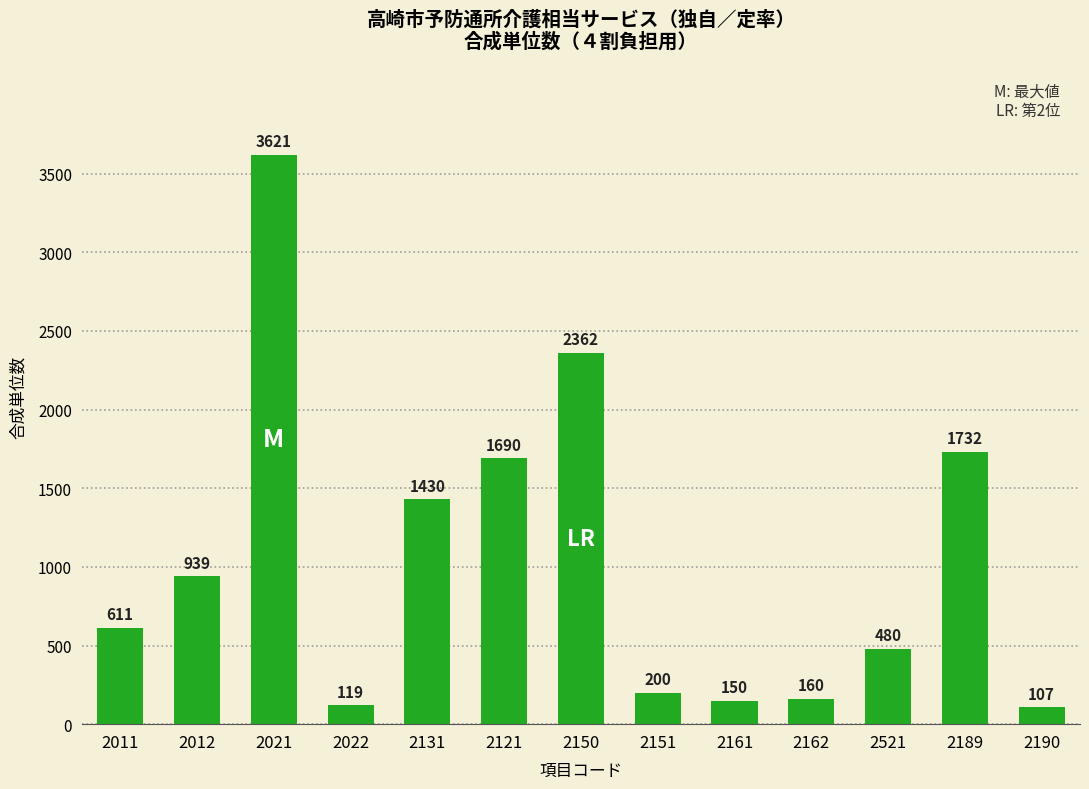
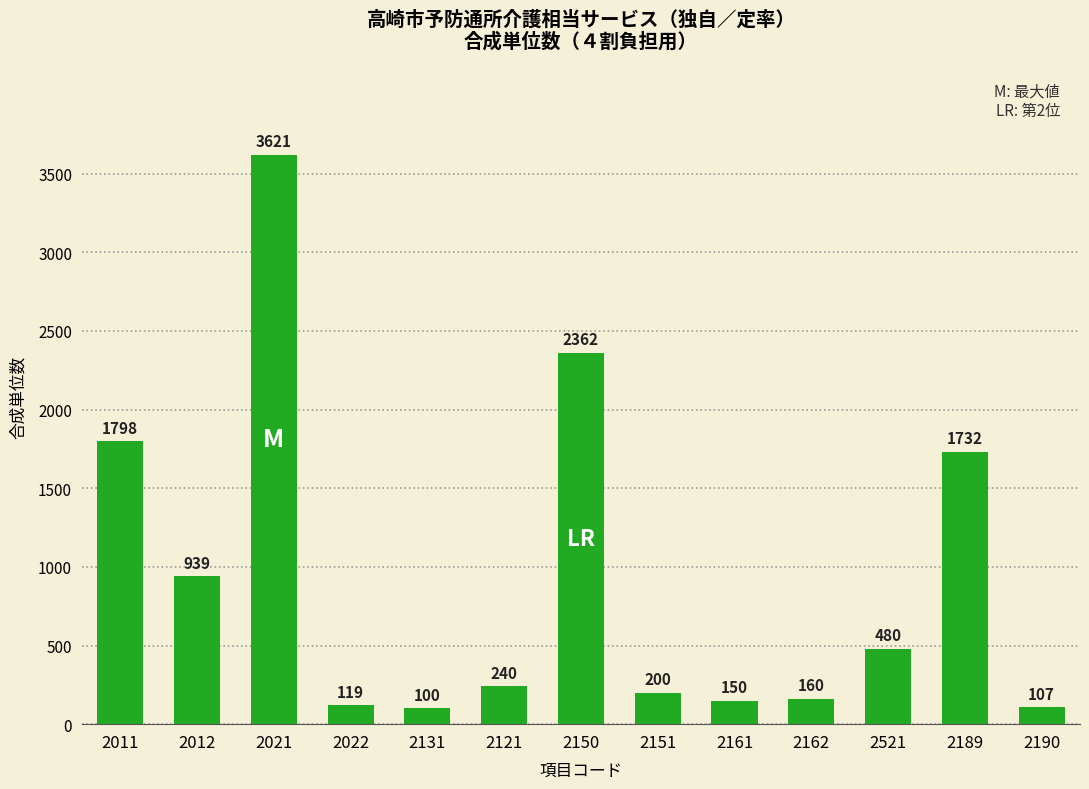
  {
-   "2011": 611,
+   "2011": 1798,
    "2012": 939,
    "2021": 3621,
    "2022": 119,
-   "2131": 1430,
-   "2121": 1690,
+   "2131": 100,
+   "2121": 240,
    "2150": 2362,
    "2151": 200,
    "2161": 150,
    "2162": 160,
    "2521": 480,
    "2189": 1732,
    "2190": 107
  }
